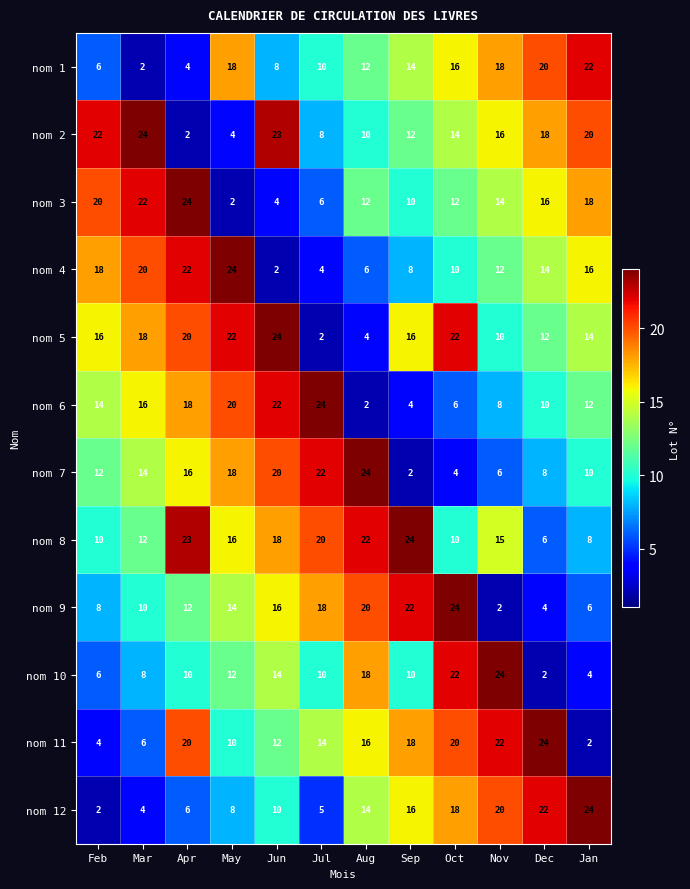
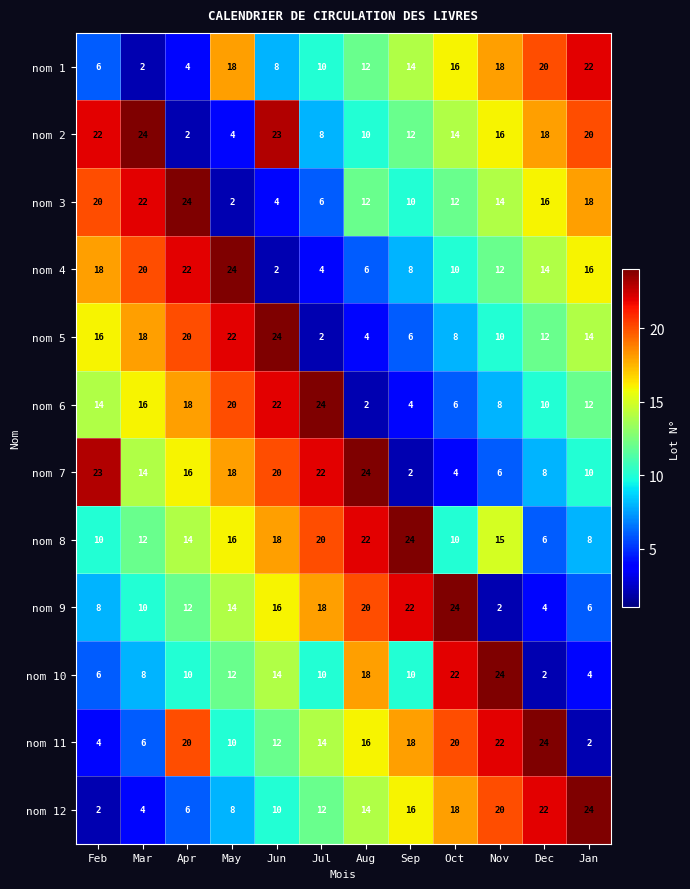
  {
    "nom 1": {
      "Feb": 6,
      "Mar": 2,
      "Apr": 4,
      "May": 18,
      "Jun": 8,
      "Jul": 10,
      "Aug": 12,
      "Sep": 14,
      "Oct": 16,
      "Nov": 18,
      "Dec": 20,
      "Jan": 22
    },
    "nom 2": {
      "Feb": 22,
      "Mar": 24,
      "Apr": 2,
      "May": 4,
      "Jun": 23,
      "Jul": 8,
      "Aug": 10,
      "Sep": 12,
      "Oct": 14,
      "Nov": 16,
      "Dec": 18,
      "Jan": 20
    },
    "nom 3": {
      "Feb": 20,
      "Mar": 22,
      "Apr": 24,
      "May": 2,
      "Jun": 4,
      "Jul": 6,
      "Aug": 12,
      "Sep": 10,
      "Oct": 12,
      "Nov": 14,
      "Dec": 16,
      "Jan": 18
    },
    "nom 4": {
      "Feb": 18,
      "Mar": 20,
      "Apr": 22,
      "May": 24,
      "Jun": 2,
      "Jul": 4,
      "Aug": 6,
      "Sep": 8,
      "Oct": 10,
      "Nov": 12,
      "Dec": 14,
      "Jan": 16
    },
    "nom 5": {
      "Feb": 16,
      "Mar": 18,
      "Apr": 20,
      "May": 22,
      "Jun": 24,
      "Jul": 2,
      "Aug": 4,
-     "Sep": 16,
-     "Oct": 22,
+     "Sep": 6,
+     "Oct": 8,
      "Nov": 10,
      "Dec": 12,
      "Jan": 14
    },
    "nom 6": {
      "Feb": 14,
      "Mar": 16,
      "Apr": 18,
      "May": 20,
      "Jun": 22,
      "Jul": 24,
      "Aug": 2,
      "Sep": 4,
      "Oct": 6,
      "Nov": 8,
      "Dec": 10,
      "Jan": 12
    },
    "nom 7": {
-     "Feb": 12,
+     "Feb": 23,
      "Mar": 14,
      "Apr": 16,
      "May": 18,
      "Jun": 20,
      "Jul": 22,
      "Aug": 24,
      "Sep": 2,
      "Oct": 4,
      "Nov": 6,
      "Dec": 8,
      "Jan": 10
    },
    "nom 8": {
      "Feb": 10,
      "Mar": 12,
-     "Apr": 23,
+     "Apr": 14,
      "May": 16,
      "Jun": 18,
      "Jul": 20,
      "Aug": 22,
      "Sep": 24,
      "Oct": 10,
      "Nov": 15,
      "Dec": 6,
      "Jan": 8
    },
    "nom 9": {
      "Feb": 8,
      "Mar": 10,
      "Apr": 12,
      "May": 14,
      "Jun": 16,
      "Jul": 18,
      "Aug": 20,
      "Sep": 22,
      "Oct": 24,
      "Nov": 2,
      "Dec": 4,
      "Jan": 6
    },
    "nom 10": {
      "Feb": 6,
      "Mar": 8,
      "Apr": 10,
      "May": 12,
      "Jun": 14,
      "Jul": 10,
      "Aug": 18,
      "Sep": 10,
      "Oct": 22,
      "Nov": 24,
      "Dec": 2,
      "Jan": 4
    },
    "nom 11": {
      "Feb": 4,
      "Mar": 6,
      "Apr": 20,
      "May": 10,
      "Jun": 12,
      "Jul": 14,
      "Aug": 16,
      "Sep": 18,
      "Oct": 20,
      "Nov": 22,
      "Dec": 24,
      "Jan": 2
    },
    "nom 12": {
      "Feb": 2,
      "Mar": 4,
      "Apr": 6,
      "May": 8,
      "Jun": 10,
-     "Jul": 5,
+     "Jul": 12,
      "Aug": 14,
      "Sep": 16,
      "Oct": 18,
      "Nov": 20,
      "Dec": 22,
      "Jan": 24
    }
  }
